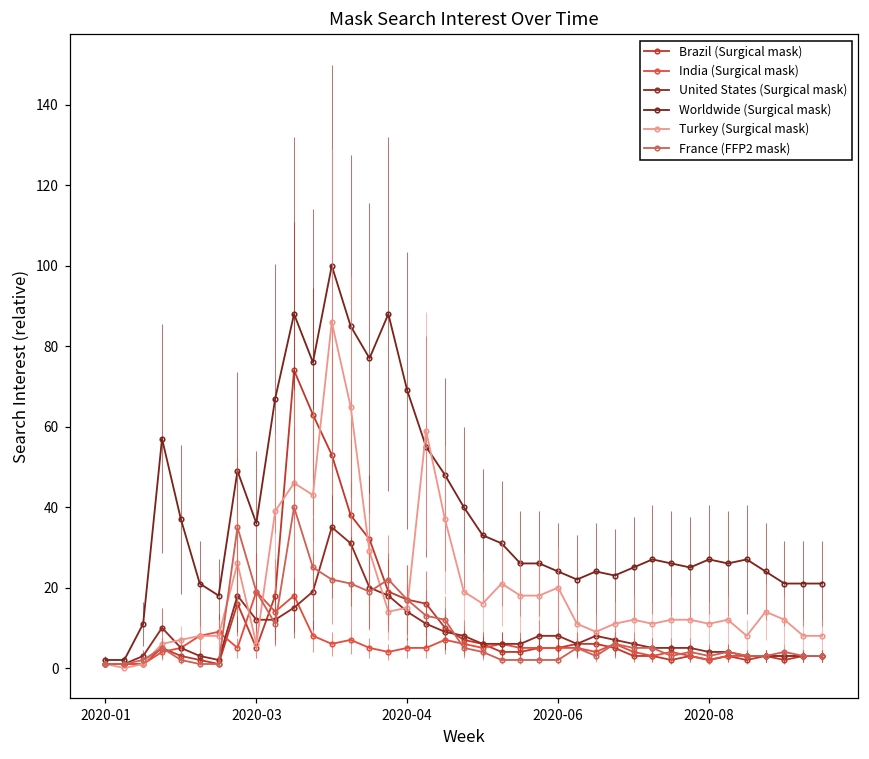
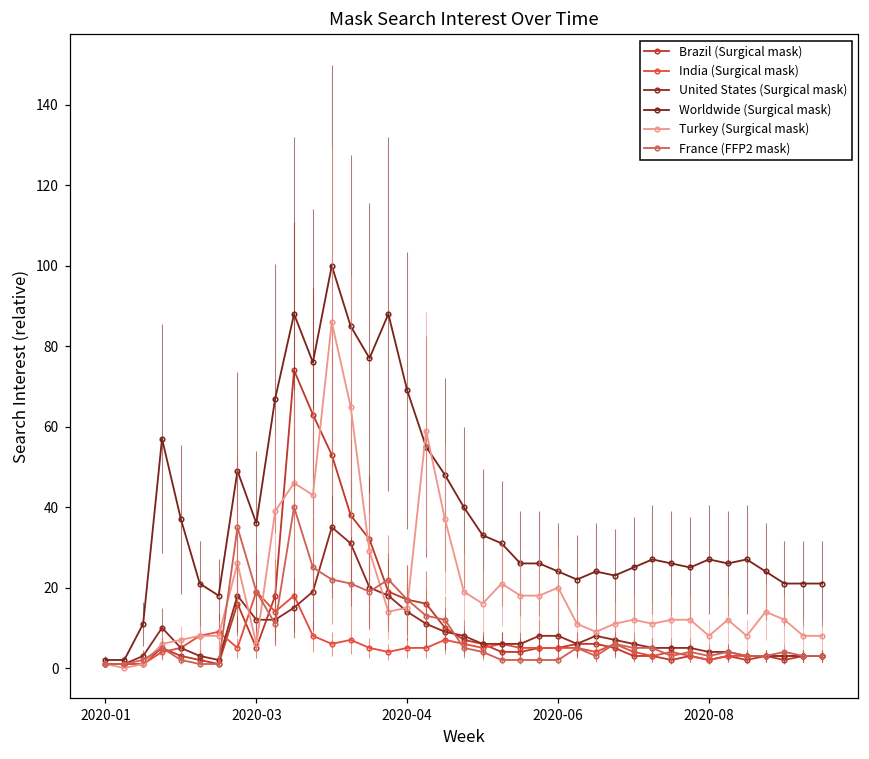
  {
    "Turkey (Surgical mask)": {
      "2020-03": 6,
      "2020-04": 15,
      "2020-06": 20,
-     "2020-08": 11
+     "2020-08": 8
    }
  }
